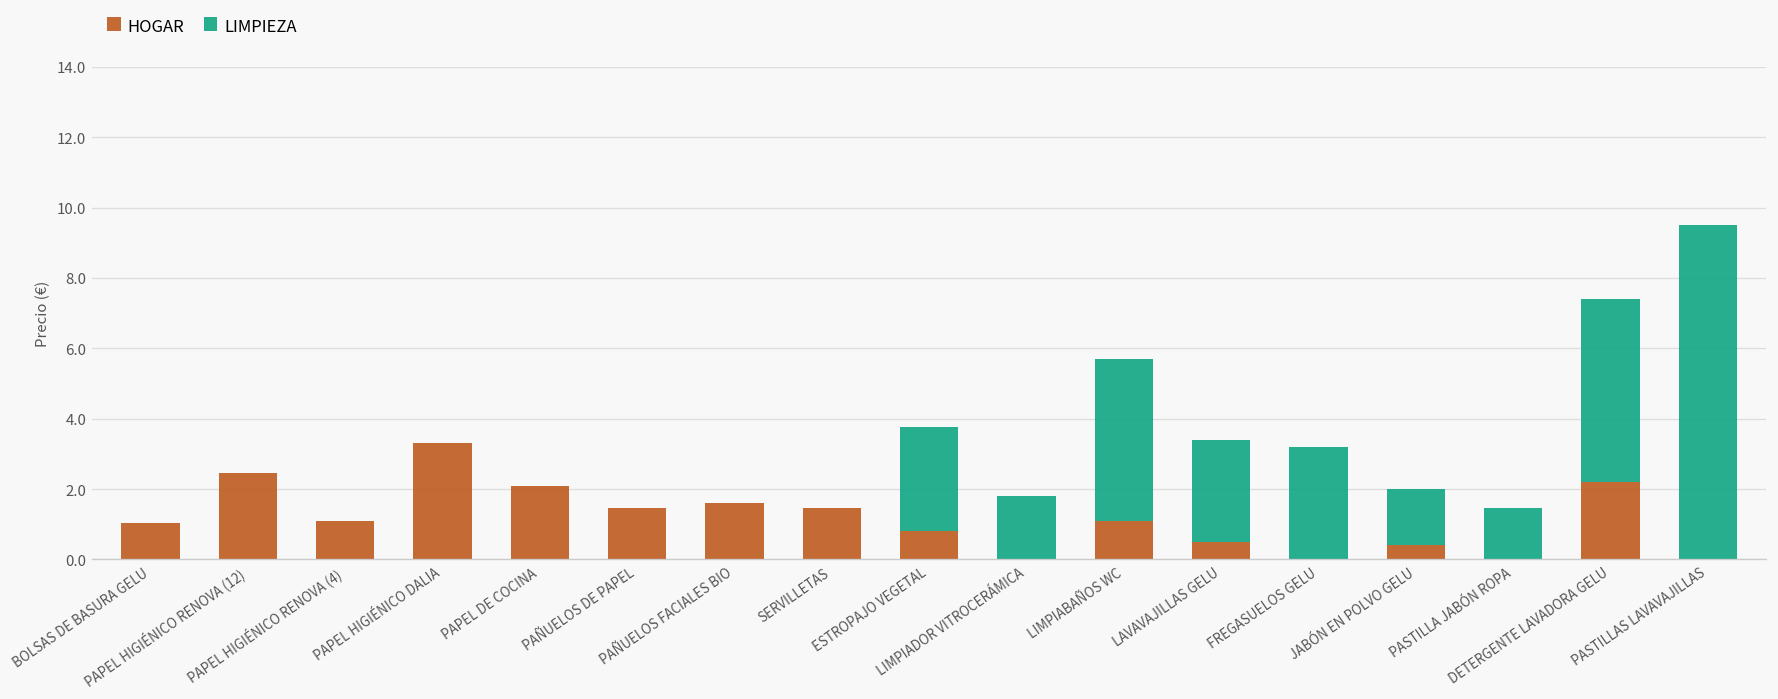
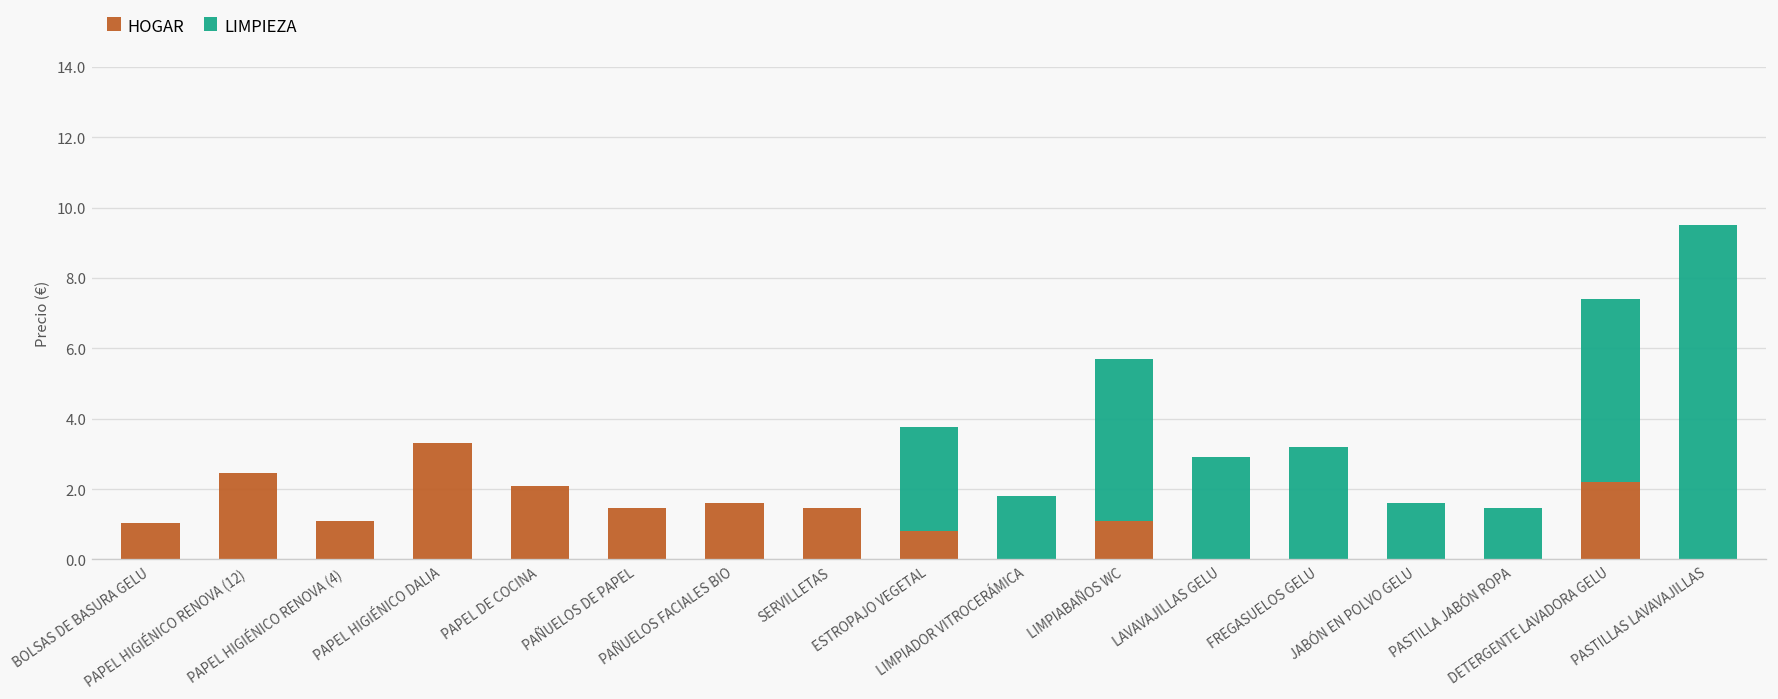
  {
    "HOGAR": {
      "BOLSAS DE BASURA GELU": 1.0,
      "PAPEL HIGIÉNICO RENOVA (12)": 2.5,
      "PAPEL HIGIÉNICO RENOVA (4)": 1.1,
      "PAPEL HIGIÉNICO DALIA": 3.3,
      "PAPEL DE COCINA": 2.1,
      "PAÑUELOS DE PAPEL": 1.5,
      "PAÑUELOS FACIALES BIO": 1.6,
      "SERVILLETAS": 1.5,
      "ESTROPAJO VEGETAL": 0.8,
      "LIMPIADOR VITROCERÁMICA": 0.0,
      "LIMPIABAÑOS WC": 1.1,
-     "LAVAVAJILLAS GELU": 0.5,
+     "LAVAVAJILLAS GELU": 0.0,
      "FREGASUELOS GELU": 0.0,
-     "JABÓN EN POLVO GELU": 0.4,
+     "JABÓN EN POLVO GELU": 0.0,
      "PASTILLA JABÓN ROPA": 0.0,
      "DETERGENTE LAVADORA GELU": 2.2,
      "PASTILLAS LAVAVAJILLAS": 0.0
    },
    "LIMPIEZA": {
      "BOLSAS DE BASURA GELU": 0.0,
      "PAPEL HIGIÉNICO RENOVA (12)": 0.0,
      "PAPEL HIGIÉNICO RENOVA (4)": 0.0,
      "PAPEL HIGIÉNICO DALIA": 0.0,
      "PAPEL DE COCINA": 0.0,
      "PAÑUELOS DE PAPEL": 0.0,
      "PAÑUELOS FACIALES BIO": 0.0,
      "SERVILLETAS": 0.0,
      "ESTROPAJO VEGETAL": 3.0,
      "LIMPIADOR VITROCERÁMICA": 1.8,
      "LIMPIABAÑOS WC": 4.6,
      "LAVAVAJILLAS GELU": 2.9,
      "FREGASUELOS GELU": 3.2,
      "JABÓN EN POLVO GELU": 1.6,
      "PASTILLA JABÓN ROPA": 1.5,
      "DETERGENTE LAVADORA GELU": 5.2,
      "PASTILLAS LAVAVAJILLAS": 9.5
    }
  }
